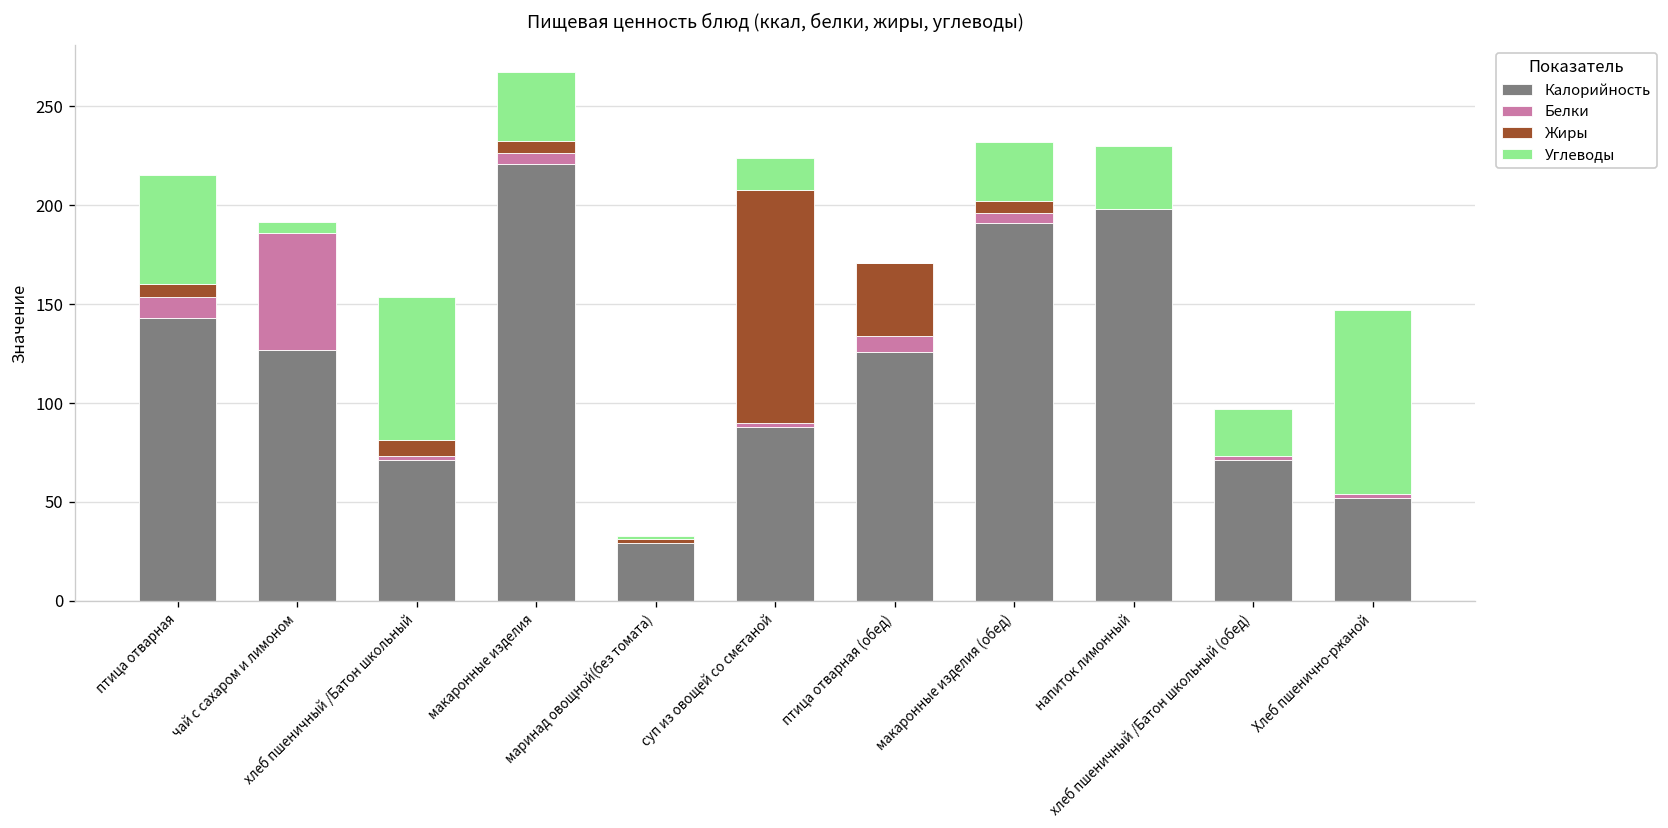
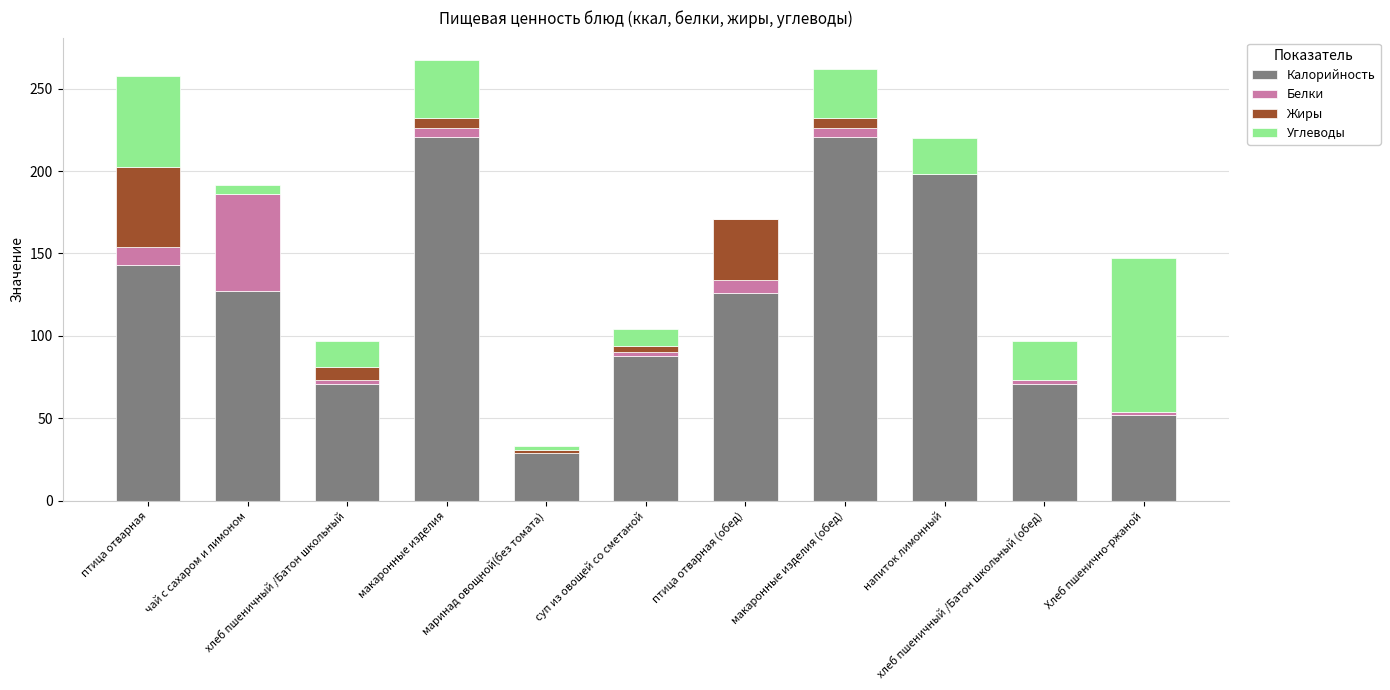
  {
    "Калорийность": {
      "птица отварная": 143,
      "чай с сахаром и лимоном": 127,
      "хлеб пшеничный /Батон школьный": 71,
      "макаронные изделия": 221,
      "маринад овощной(без томата)": 29,
      "суп из овощей со сметаной": 88,
      "птица отварная (обед)": 126,
-     "макаронные изделия (обед)": 191,
+     "макаронные изделия (обед)": 221,
      "напиток лимонный": 198,
      "хлеб пшеничный /Батон школьный (обед)": 71,
      "Хлеб пшенично-ржаной": 52
    },
    "Белки": {
      "птица отварная": 11,
      "чай с сахаром и лимоном": 59,
      "хлеб пшеничный /Батон школьный": 2,
      "макаронные изделия": 5,
      "маринад овощной(без томата)": 0,
      "суп из овощей со сметаной": 2,
      "птица отварная (обед)": 8,
      "макаронные изделия (обед)": 5,
      "напиток лимонный": 0,
      "хлеб пшеничный /Батон школьный (обед)": 2,
      "Хлеб пшенично-ржаной": 2
    },
    "Жиры": {
-     "птица отварная": 7,
+     "птица отварная": 49,
      "хлеб пшеничный /Батон школьный": 8,
      "макаронные изделия": 6,
      "маринад овощной(без томата)": 2,
-     "суп из овощей со сметаной": 118,
+     "суп из овощей со сметаной": 4,
      "птица отварная (обед)": 37,
      "макаронные изделия (обед)": 6,
      "напиток лимонный": 0,
      "хлеб пшеничный /Батон школьный (обед)": 0,
      "Хлеб пшенично-ржаной": 0
    },
    "Углеводы": {
      "птица отварная": 55,
      "чай с сахаром и лимоном": 6,
-     "хлеб пшеничный /Батон школьный": 72,
+     "хлеб пшеничный /Батон школьный": 16,
      "макаронные изделия": 35,
      "маринад овощной(без томата)": 2,
-     "суп из овощей со сметаной": 16,
+     "суп из овощей со сметаной": 10,
      "птица отварная (обед)": 0,
      "макаронные изделия (обед)": 30,
-     "напиток лимонный": 32,
+     "напиток лимонный": 22,
      "хлеб пшеничный /Батон школьный (обед)": 24,
      "Хлеб пшенично-ржаной": 93
    }
  }
